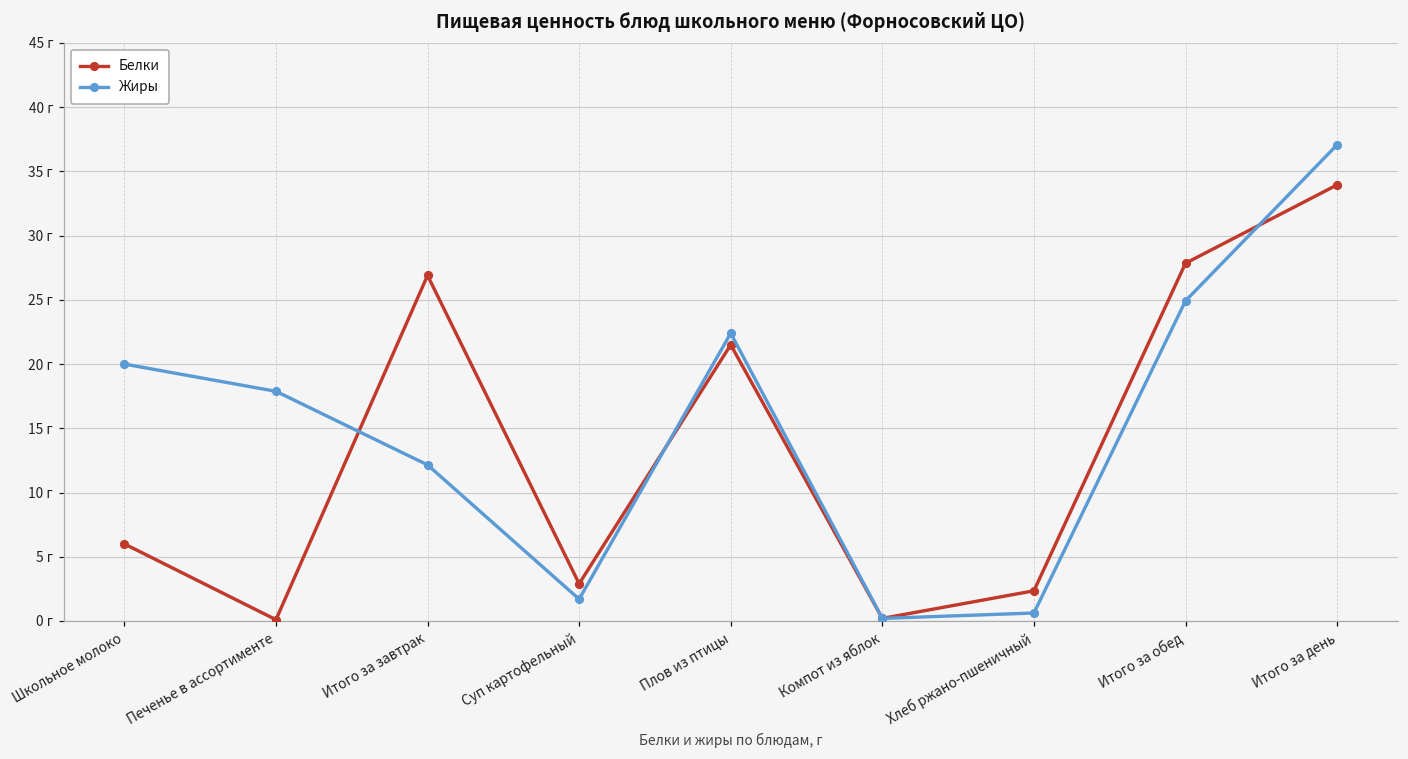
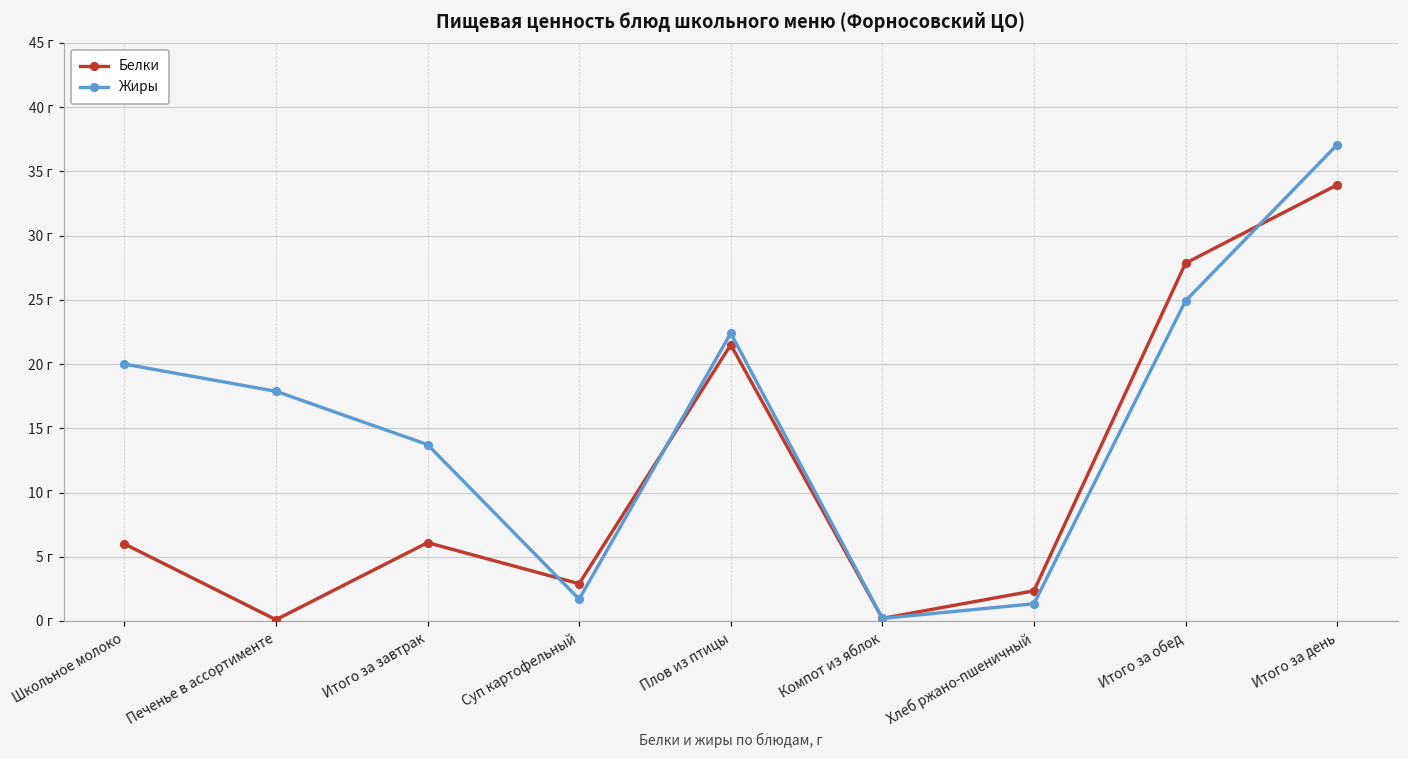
  {
    "Белки": {
      "Школьное молоко": "6.0 г",
      "Печенье в ассортименте": "0.1 г",
-     "Итого за завтрак": "26.9 г",
+     "Итого за завтрак": "6.1 г",
      "Суп картофельный": "2.9 г",
      "Плов из птицы": "21.5 г",
      "Хлеб ржано-пшеничный": "2.4 г",
      "Итого за обед": "27.9 г",
      "Итого за день": "34.0 г"
    },
    "Жиры": {
      "Школьное молоко": "20.0 г",
      "Печенье в ассортименте": "17.9 г",
-     "Итого за завтрак": "12.2 г",
+     "Итого за завтрак": "13.7 г",
      "Суп картофельный": "1.7 г",
      "Плов из птицы": "22.4 г",
-     "Хлеб ржано-пшеничный": "0.6 г",
+     "Хлеб ржано-пшеничный": "1.3 г",
      "Итого за обед": "24.9 г",
      "Итого за день": "37.1 г"
    }
  }
